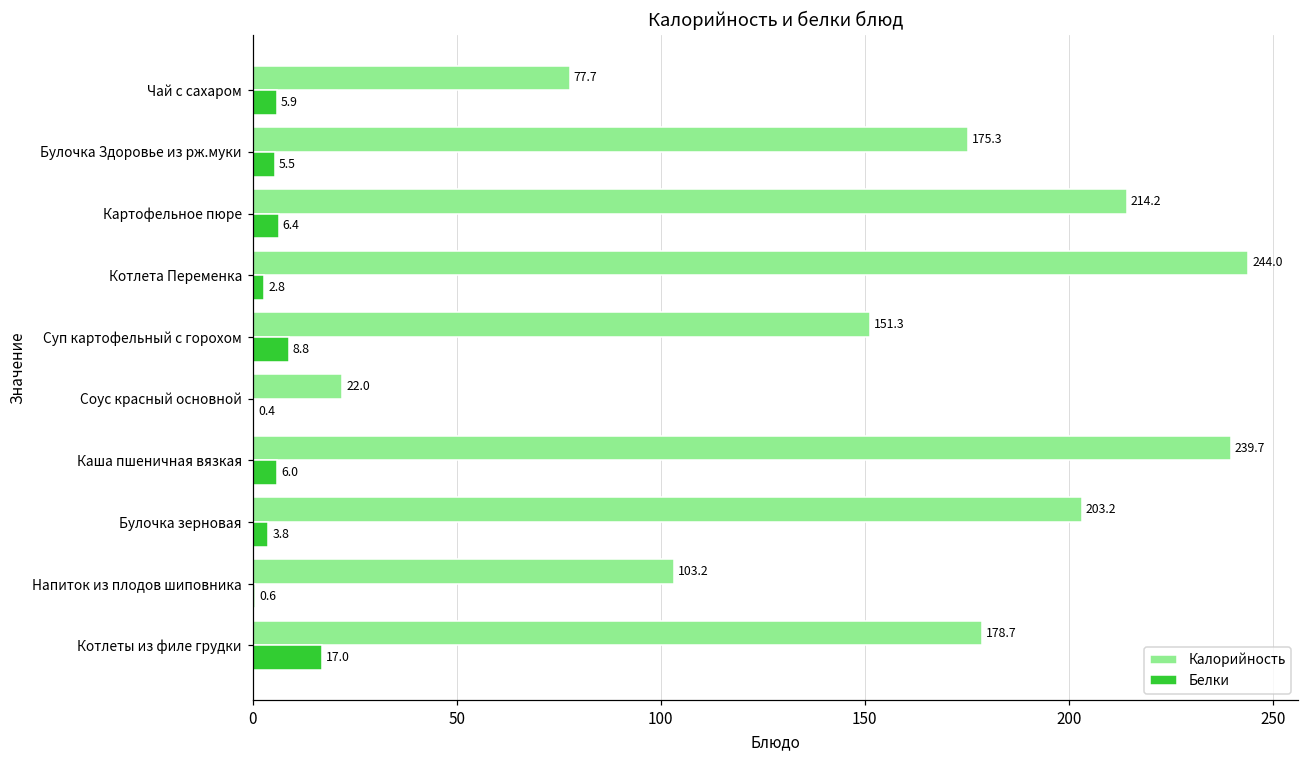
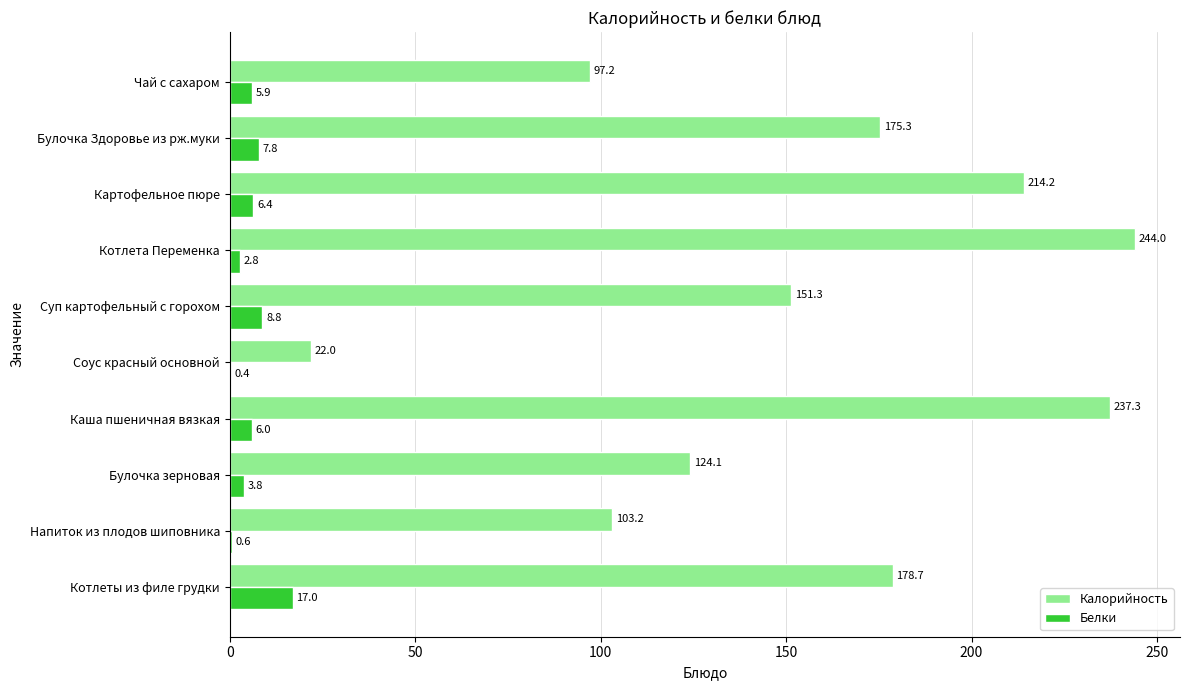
  {
    "Калорийность": {
-     "Чай с сахаром": 77.7,
+     "Чай с сахаром": 97.2,
      "Булочка Здоровье из рж.муки": 175.3,
      "Картофельное пюре": 214.2,
      "Котлета Переменка": 244.0,
      "Суп картофельный с горохом": 151.3,
      "Соус красный основной": 22.0,
-     "Каша пшеничная вязкая": 239.7,
-     "Булочка зерновая": 203.2,
+     "Каша пшеничная вязкая": 237.3,
+     "Булочка зерновая": 124.1,
      "Напиток из плодов шиповника": 103.2,
      "Котлеты из филе грудки": 178.7
    },
    "Белки": {
      "Чай с сахаром": 5.9,
-     "Булочка Здоровье из рж.муки": 5.5,
+     "Булочка Здоровье из рж.муки": 7.8,
      "Картофельное пюре": 6.4,
      "Котлета Переменка": 2.8,
      "Суп картофельный с горохом": 8.8,
      "Соус красный основной": 0.4,
      "Каша пшеничная вязкая": 6.0,
      "Булочка зерновая": 3.8,
      "Напиток из плодов шиповника": 0.6,
      "Котлеты из филе грудки": 17.0
    }
  }
